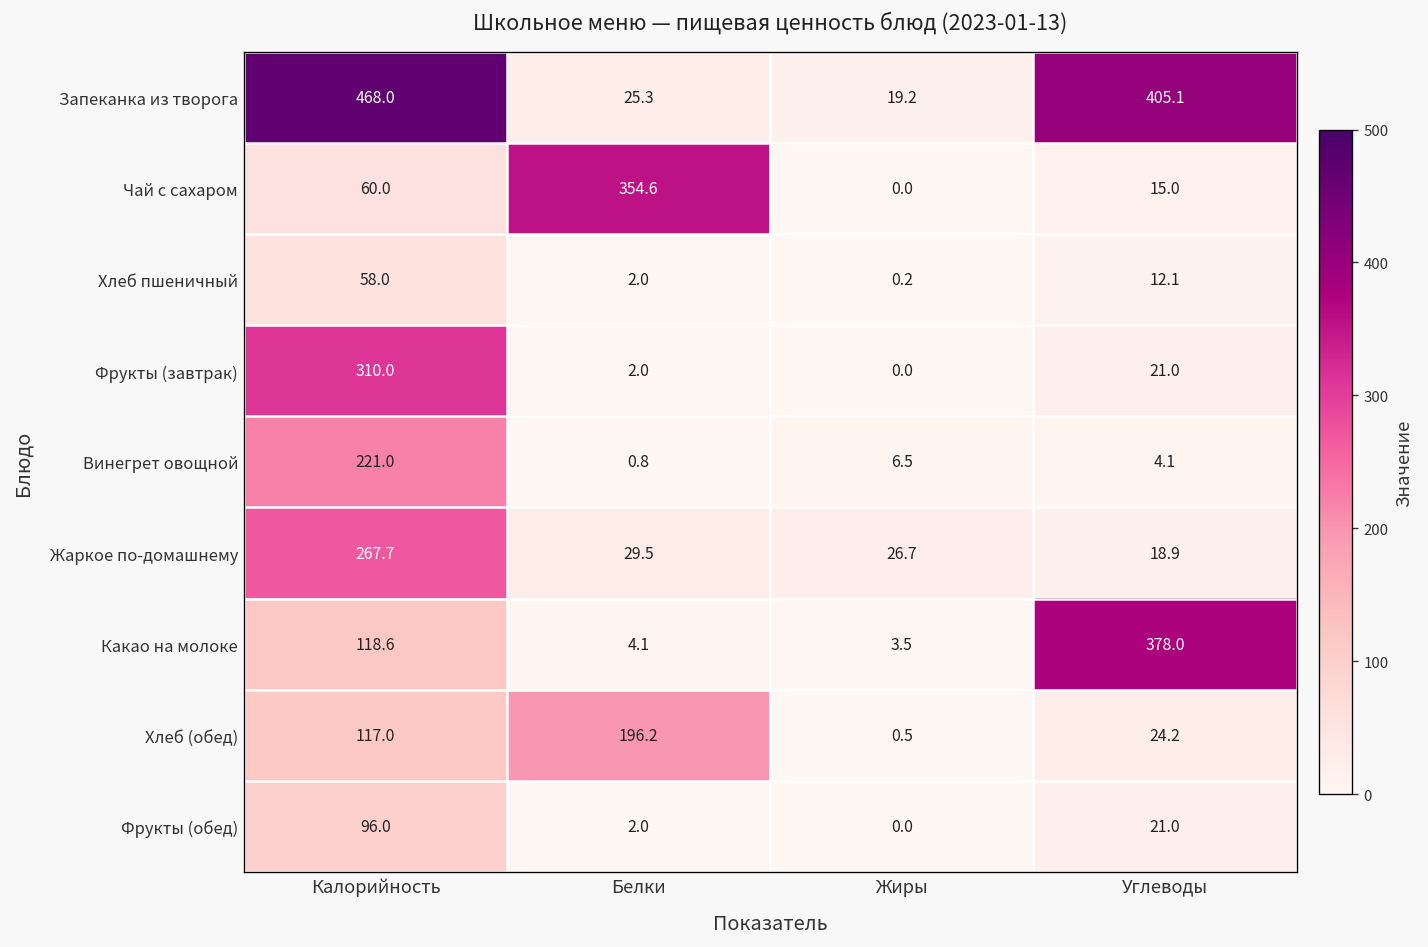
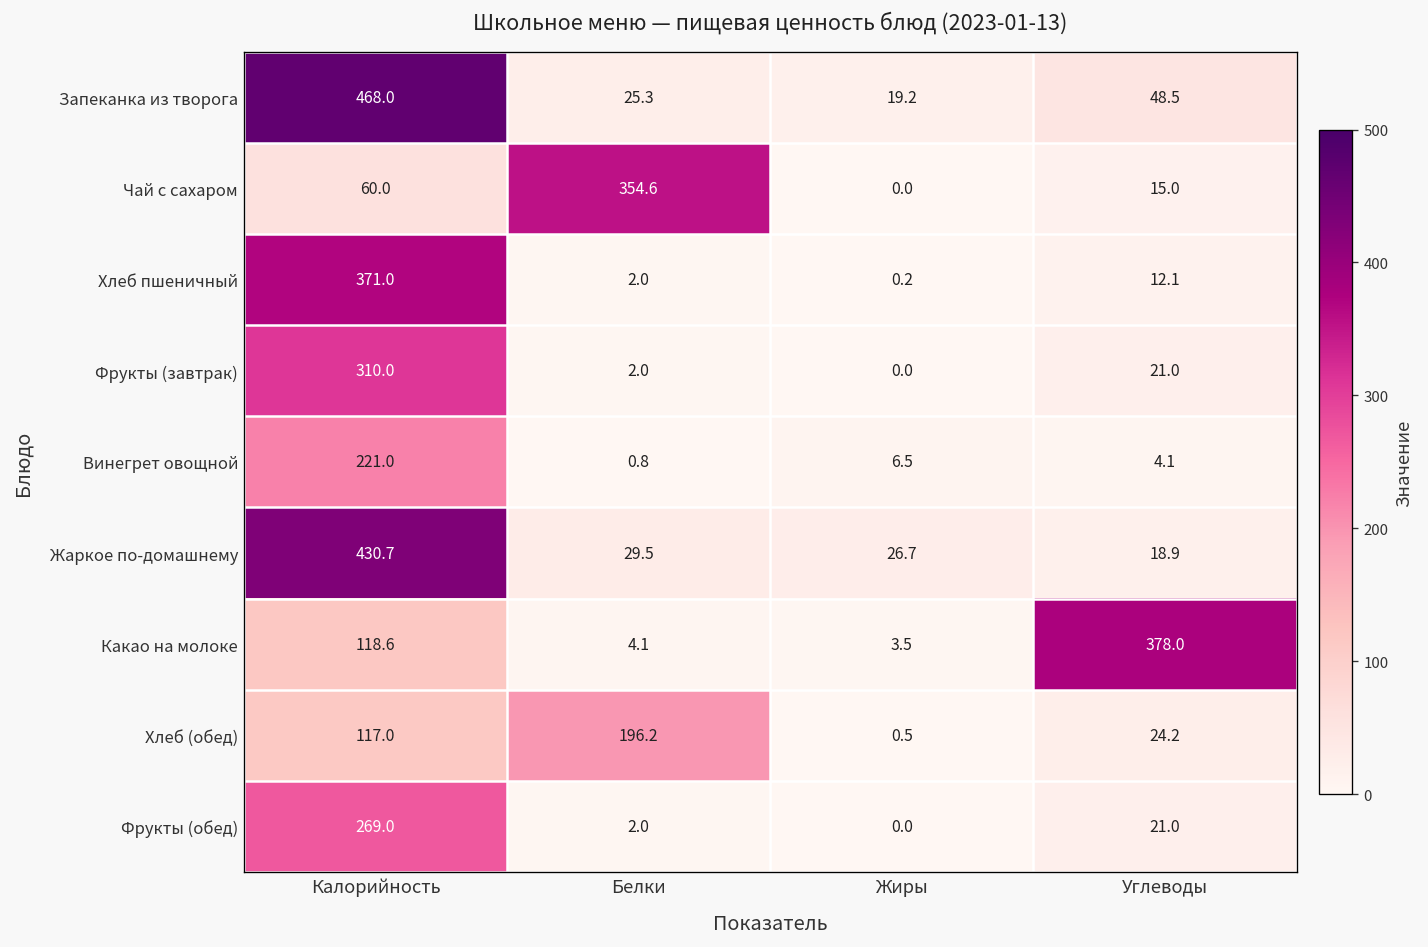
  {
    "Запеканка из творога": {
      "Калорийность": 468.0,
      "Белки": 25.3,
      "Жиры": 19.2,
-     "Углеводы": 405.1
+     "Углеводы": 48.5
    },
    "Чай с сахаром": {
      "Калорийность": 60.0,
      "Белки": 354.6,
      "Жиры": 0.0,
      "Углеводы": 15.0
    },
    "Хлеб пшеничный": {
-     "Калорийность": 58.0,
+     "Калорийность": 371.0,
      "Белки": 2.0,
      "Жиры": 0.2,
      "Углеводы": 12.1
    },
    "Фрукты (завтрак)": {
      "Калорийность": 310.0,
      "Белки": 2.0,
      "Жиры": 0.0,
      "Углеводы": 21.0
    },
    "Винегрет овощной": {
      "Калорийность": 221.0,
      "Белки": 0.8,
      "Жиры": 6.5,
      "Углеводы": 4.1
    },
    "Жаркое по-домашнему": {
-     "Калорийность": 267.7,
+     "Калорийность": 430.7,
      "Белки": 29.5,
      "Жиры": 26.7,
      "Углеводы": 18.9
    },
    "Какао на молоке": {
      "Калорийность": 118.6,
      "Белки": 4.1,
      "Жиры": 3.5,
      "Углеводы": 378.0
    },
    "Хлеб (обед)": {
      "Калорийность": 117.0,
      "Белки": 196.2,
      "Жиры": 0.5,
      "Углеводы": 24.2
    },
    "Фрукты (обед)": {
-     "Калорийность": 96.0,
+     "Калорийность": 269.0,
      "Белки": 2.0,
      "Жиры": 0.0,
      "Углеводы": 21.0
    }
  }
